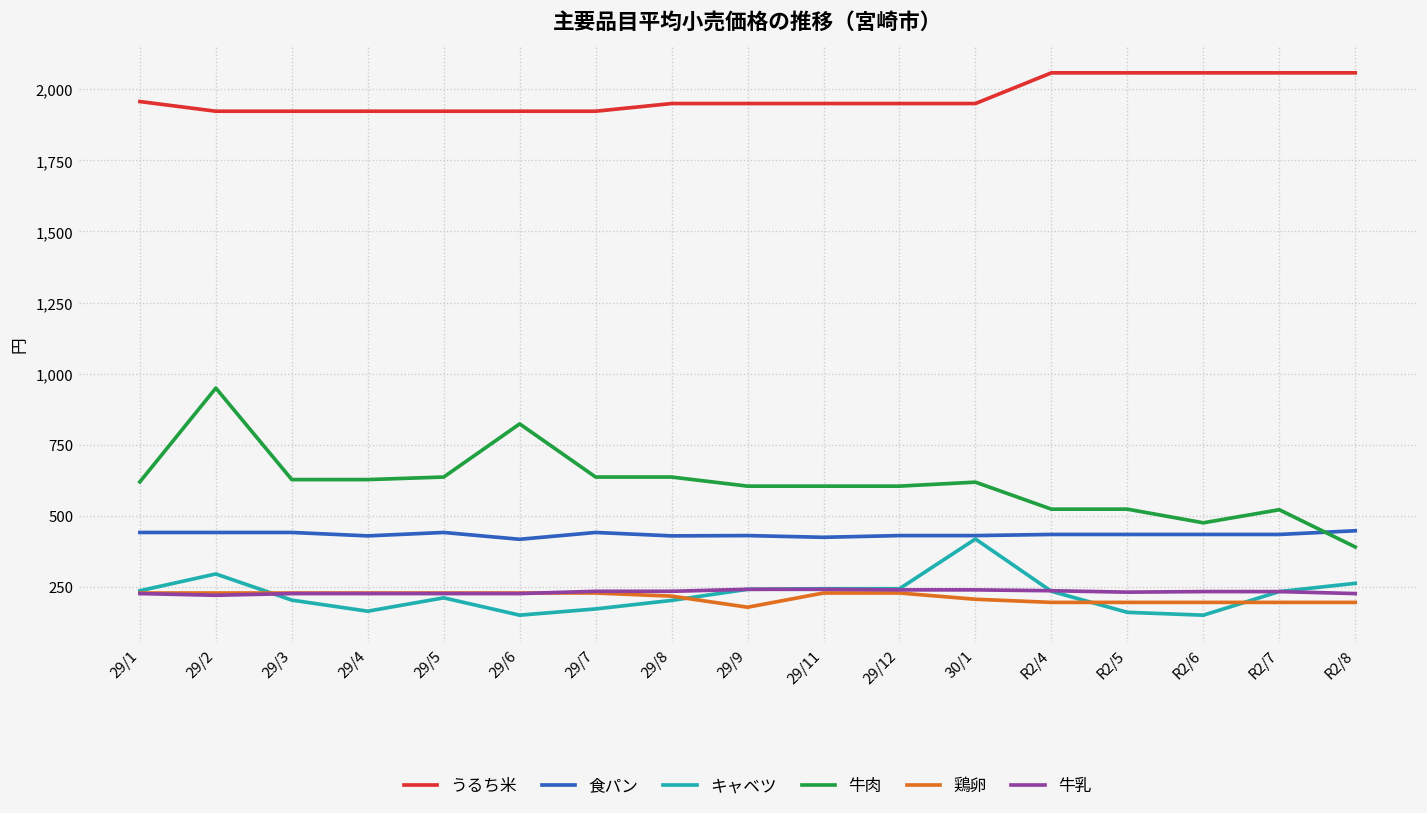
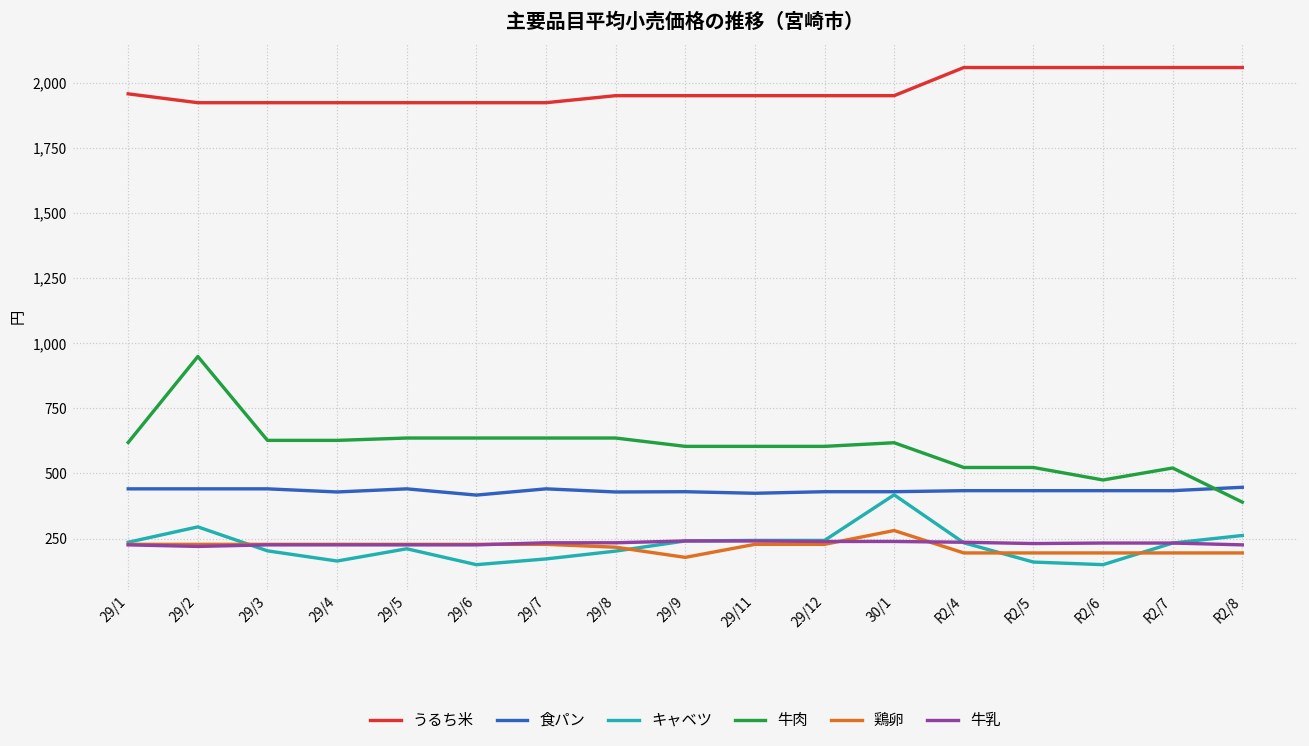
  {
    "うるち米": {
      "29/1": "1,960",
      "29/2": "1,920",
      "29/3": "1,920",
      "29/4": "1,920",
      "29/5": "1,920",
      "29/6": "1,920",
      "29/7": "1,920",
      "29/8": "1,950",
      "29/9": "1,950",
      "29/11": "1,950",
      "29/12": "1,950",
      "30/1": "1,950",
      "R2/4": "2,060",
      "R2/5": "2,060",
      "R2/6": "2,060",
      "R2/7": "2,060",
      "R2/8": "2,060"
    },
    "食パン": {
      "29/1": "440",
      "29/2": "440",
      "29/3": "440",
      "29/4": "430",
      "29/5": "440",
      "29/6": "420",
      "29/7": "440",
      "29/8": "430",
      "29/9": "430",
      "29/11": "420",
      "29/12": "430",
      "30/1": "430",
      "R2/4": "430",
      "R2/5": "430",
      "R2/6": "430",
      "R2/7": "430",
      "R2/8": "450"
    },
    "キャベツ": {
      "29/2": "300",
      "29/3": "200",
      "29/4": "160",
      "29/5": "210",
      "29/6": "150",
      "29/7": "170",
      "29/8": "200",
      "30/1": "420",
      "R2/5": "160",
      "R2/6": "150",
      "R2/8": "260"
    },
    "牛肉": {
      "29/1": "620",
      "29/2": "950",
      "29/3": "630",
      "29/4": "630",
      "29/5": "640",
-     "29/6": "820",
+     "29/6": "640",
      "29/7": "640",
      "29/8": "640",
      "29/9": "600",
      "29/11": "600",
      "29/12": "600",
      "30/1": "620",
      "R2/4": "520",
      "R2/5": "520",
      "R2/6": "480",
      "R2/7": "520",
      "R2/8": "390"
    },
    "鶏卵": {
      "29/8": "220",
      "29/9": "180",
      "29/11": "230",
      "29/12": "230",
-     "30/1": "210",
+     "30/1": "280",
      "R2/4": "200",
      "R2/5": "200",
      "R2/6": "200",
      "R2/7": "200",
      "R2/8": "200"
    },
    "牛乳": {
      "29/8": "230",
      "30/1": "240",
      "R2/5": "230",
      "R2/6": "230",
      "R2/8": "230"
    }
  }
